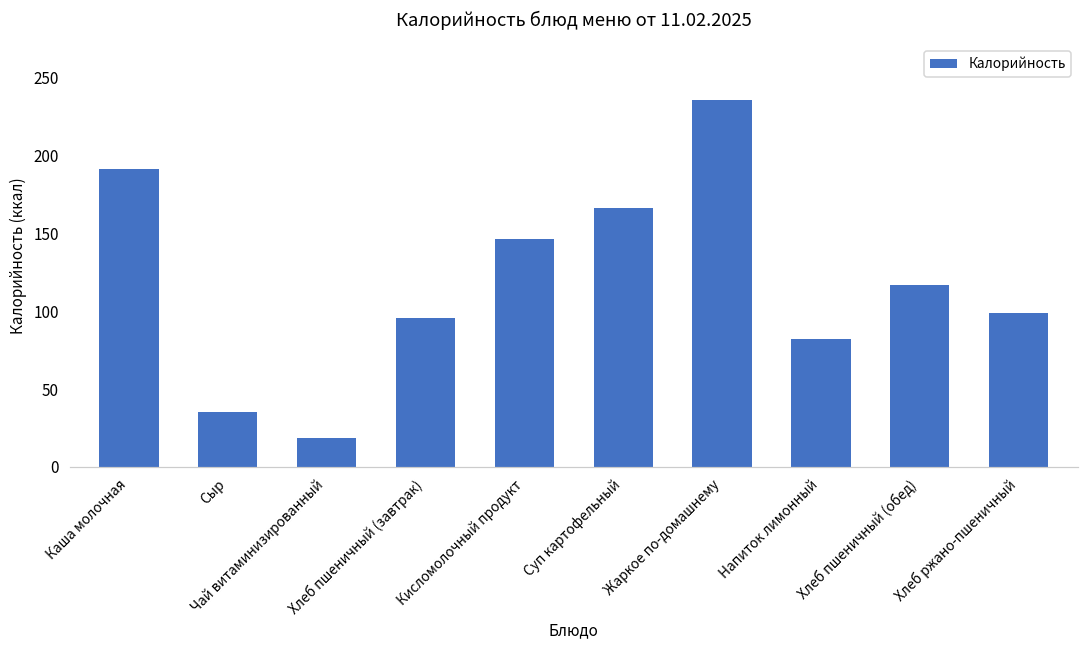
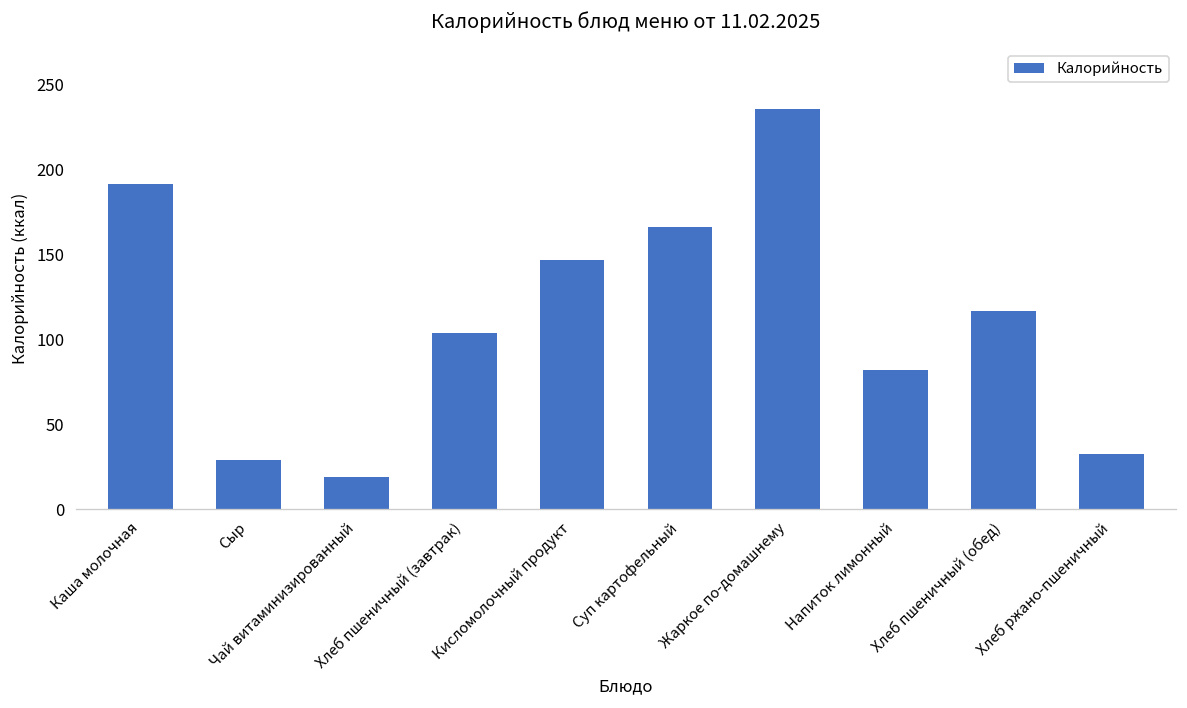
  {
    "Каша молочная": 191,
-   "Сыр": 35,
+   "Сыр": 29,
    "Чай витаминизированный": 19,
-   "Хлеб пшеничный (завтрак)": 96,
+   "Хлеб пшеничный (завтрак)": 104,
    "Кисломолочный продукт": 147,
    "Суп картофельный": 166,
    "Жаркое по-домашнему": 236,
    "Напиток лимонный": 82,
    "Хлеб пшеничный (обед)": 117,
-   "Хлеб ржано-пшеничный": 99
+   "Хлеб ржано-пшеничный": 32
  }
